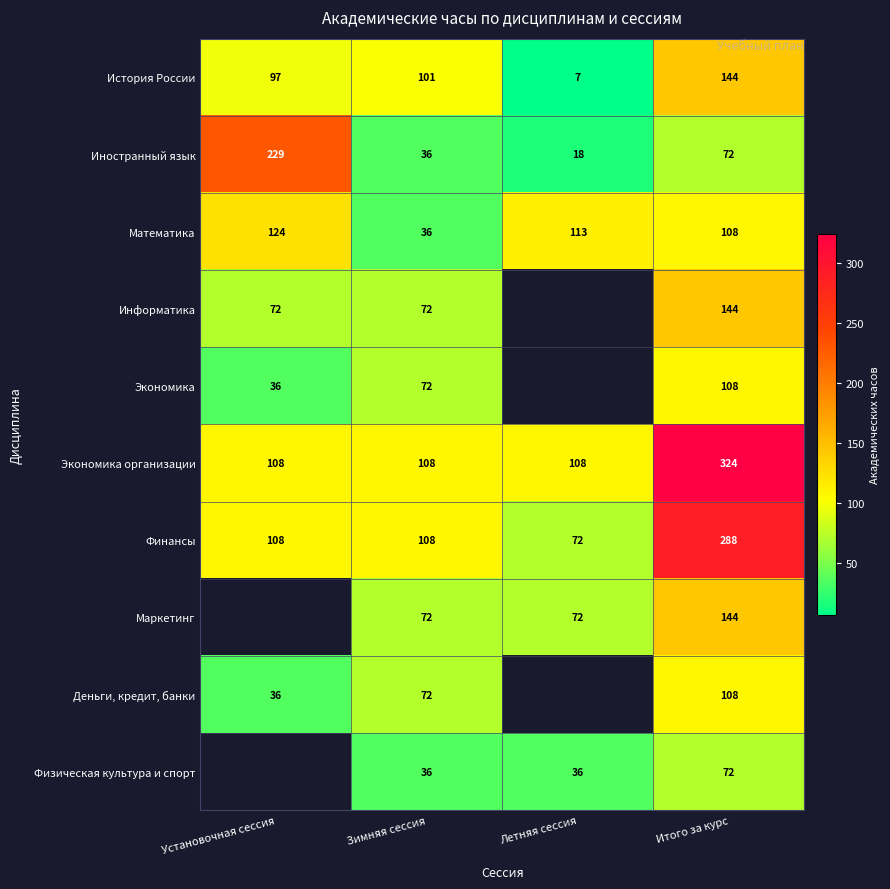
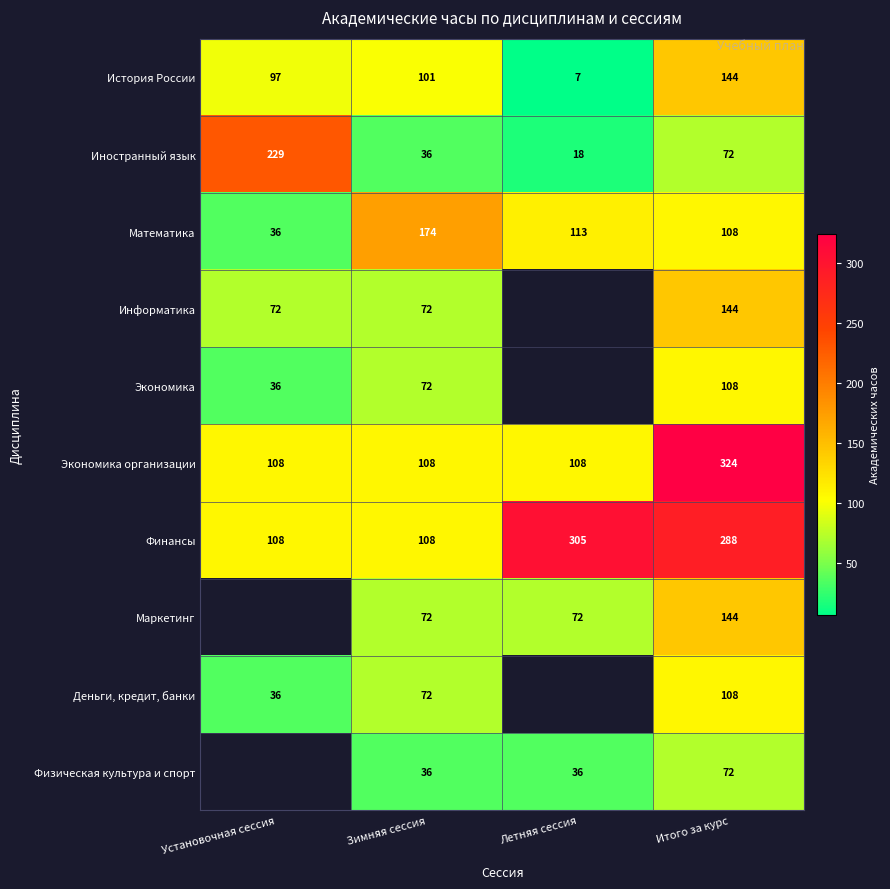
  {
    "История России": {
      "Установочная сессия": 97,
      "Зимняя сессия": 101,
      "Летняя сессия": 7
    },
    "Иностранный язык": {
      "Установочная сессия": 229,
      "Зимняя сессия": 36,
      "Летняя сессия": 18,
      "Итого за курс": 72
    },
    "Математика": {
-     "Установочная сессия": 124,
-     "Зимняя сессия": 36,
+     "Установочная сессия": 36,
+     "Зимняя сессия": 174,
      "Летняя сессия": 113,
      "Итого за курс": 108
    },
    "Информатика": {
      "Установочная сессия": 72,
      "Зимняя сессия": 72,
      "Итого за курс": 144
    },
    "Экономика": {
      "Установочная сессия": 36,
      "Зимняя сессия": 72,
      "Итого за курс": 108
    },
    "Экономика организации": {
      "Установочная сессия": 108,
      "Зимняя сессия": 108,
      "Летняя сессия": 108,
      "Итого за курс": 324
    },
    "Финансы": {
      "Установочная сессия": 108,
      "Зимняя сессия": 108,
-     "Летняя сессия": 72,
+     "Летняя сессия": 305,
      "Итого за курс": 288
    },
    "Маркетинг": {
      "Зимняя сессия": 72,
      "Летняя сессия": 72,
      "Итого за курс": 144
    },
    "Деньги, кредит, банки": {
      "Установочная сессия": 36,
      "Зимняя сессия": 72,
      "Итого за курс": 108
    },
    "Физическая культура и спорт": {
      "Зимняя сессия": 36,
      "Летняя сессия": 36,
      "Итого за курс": 72
    }
  }
